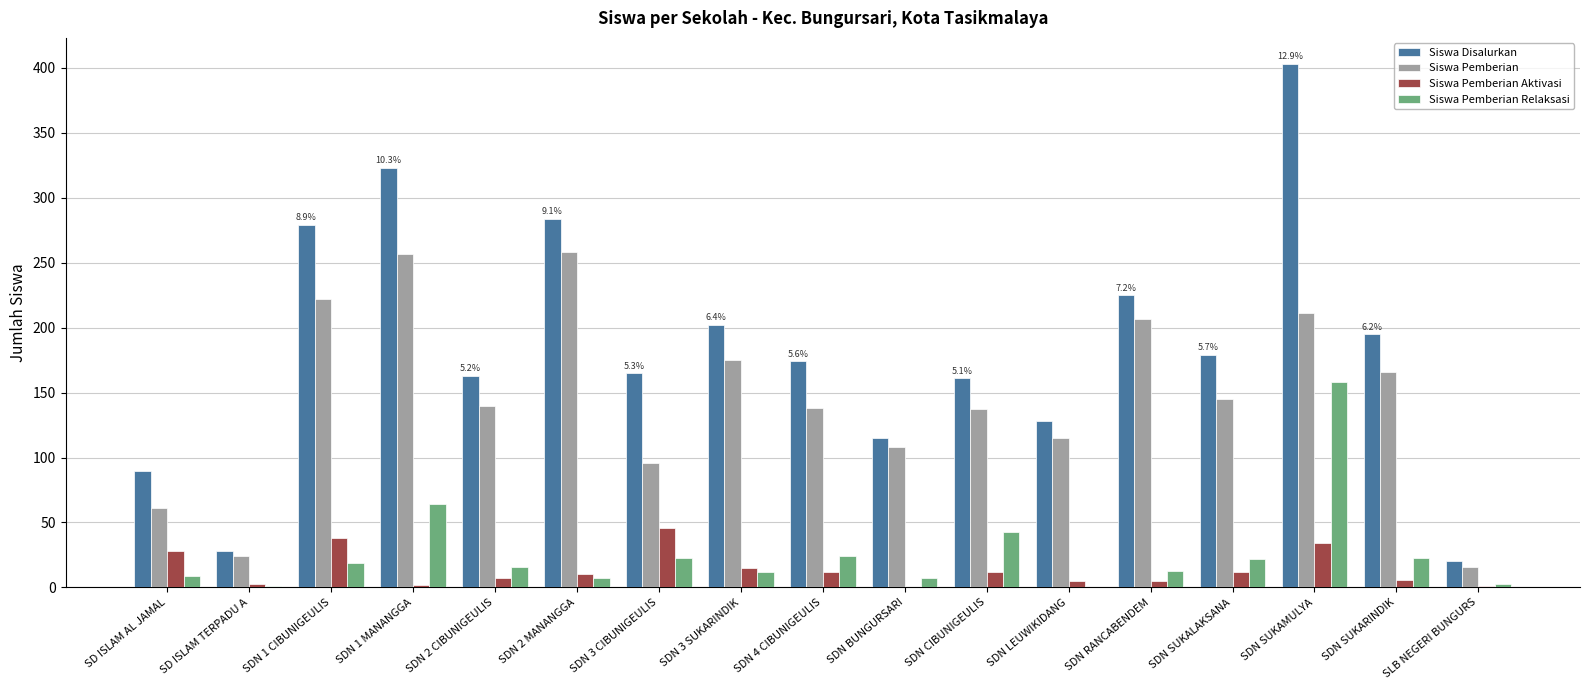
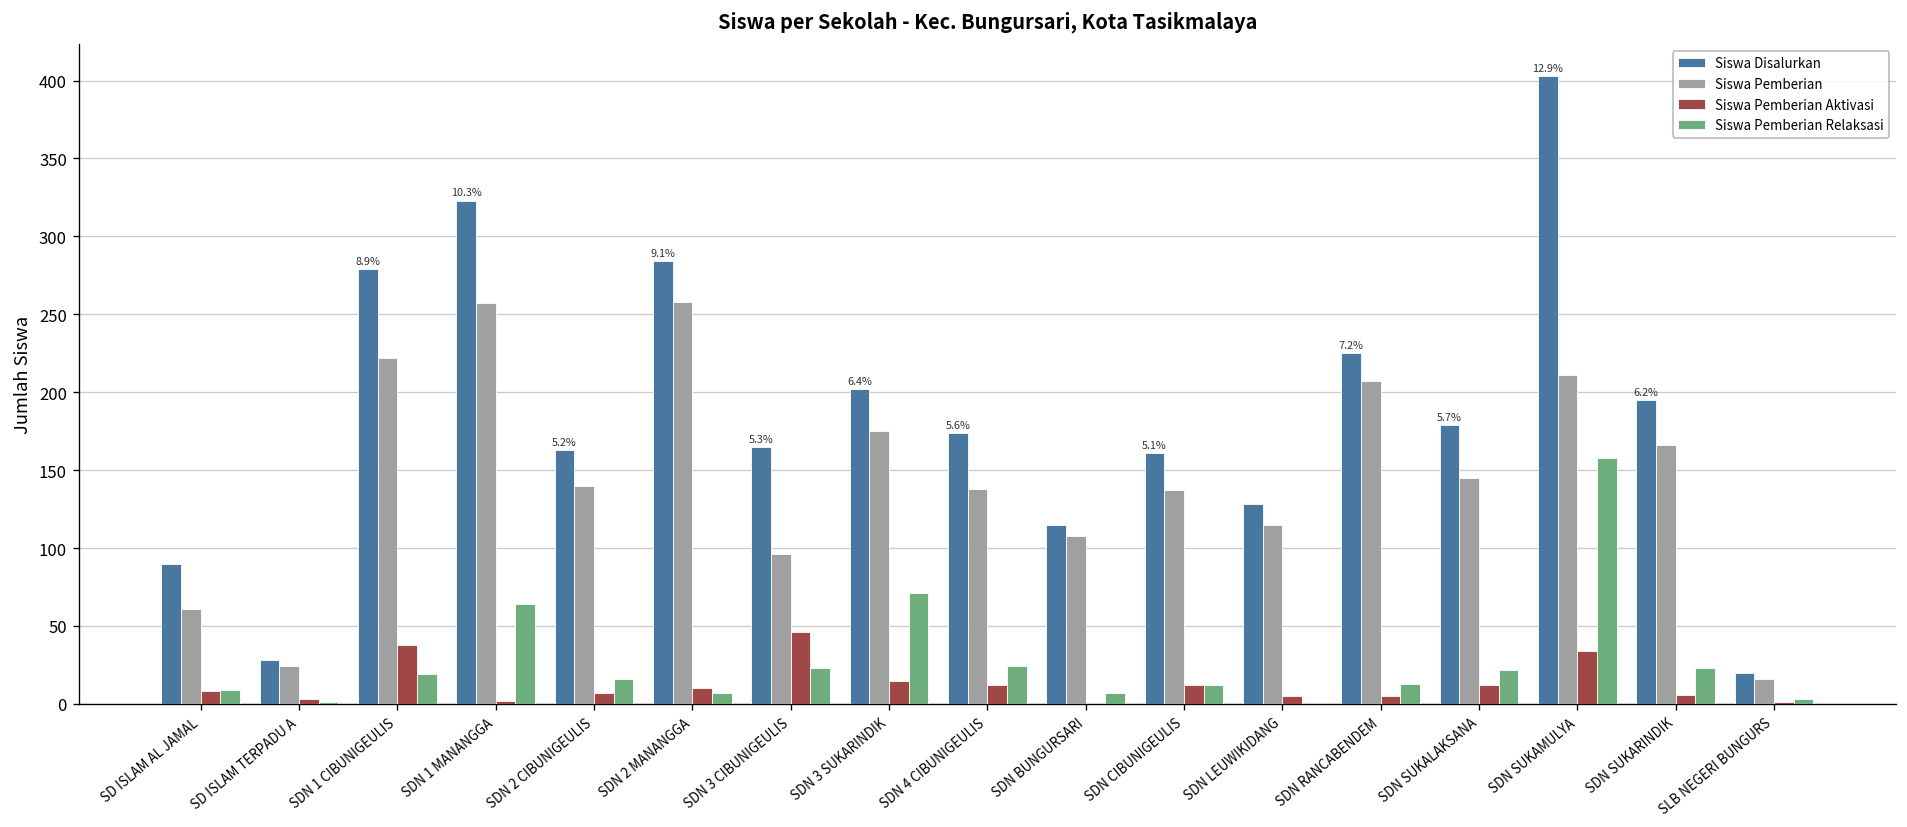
  {
    "Siswa Disalurkan": {
      "SD ISLAM AL JAMAL": 90,
      "SD ISLAM TERPADU A": 28,
      "SDN BUNGURSARI": 115,
      "SDN LEUWIKIDANG": 128,
      "SLB NEGERI BUNGURS": 20
    },
    "Siswa Pemberian": {
      "SD ISLAM AL JAMAL": 61,
      "SD ISLAM TERPADU A": 24,
      "SDN 1 CIBUNIGEULIS": 222,
      "SDN 1 MANANGGA": 257,
      "SDN 2 CIBUNIGEULIS": 140,
      "SDN 2 MANANGGA": 258,
      "SDN 3 CIBUNIGEULIS": 96,
      "SDN 3 SUKARINDIK": 175,
      "SDN 4 CIBUNIGEULIS": 138,
      "SDN BUNGURSARI": 108,
      "SDN CIBUNIGEULIS": 137,
      "SDN LEUWIKIDANG": 115,
      "SDN RANCABENDEM": 207,
      "SDN SUKALAKSANA": 145,
      "SDN SUKAMULYA": 211,
      "SDN SUKARINDIK": 166,
      "SLB NEGERI BUNGURS": 16
    },
    "Siswa Pemberian Aktivasi": {
-     "SD ISLAM AL JAMAL": 28,
+     "SD ISLAM AL JAMAL": 8,
      "SD ISLAM TERPADU A": 3,
      "SDN 1 CIBUNIGEULIS": 38,
      "SDN 1 MANANGGA": 2,
      "SDN 2 CIBUNIGEULIS": 7,
      "SDN 2 MANANGGA": 10,
      "SDN 3 CIBUNIGEULIS": 46,
      "SDN 3 SUKARINDIK": 15,
      "SDN 4 CIBUNIGEULIS": 12,
      "SDN BUNGURSARI": 0,
      "SDN CIBUNIGEULIS": 12,
      "SDN LEUWIKIDANG": 5,
      "SDN RANCABENDEM": 5,
      "SDN SUKALAKSANA": 12,
      "SDN SUKAMULYA": 34,
      "SDN SUKARINDIK": 6
    },
    "Siswa Pemberian Relaksasi": {
      "SD ISLAM AL JAMAL": 9,
      "SDN 1 CIBUNIGEULIS": 19,
      "SDN 1 MANANGGA": 64,
      "SDN 2 CIBUNIGEULIS": 16,
      "SDN 2 MANANGGA": 7,
      "SDN 3 CIBUNIGEULIS": 23,
-     "SDN 3 SUKARINDIK": 12,
+     "SDN 3 SUKARINDIK": 71,
      "SDN 4 CIBUNIGEULIS": 24,
      "SDN BUNGURSARI": 7,
-     "SDN CIBUNIGEULIS": 43,
+     "SDN CIBUNIGEULIS": 12,
      "SDN LEUWIKIDANG": 0,
      "SDN RANCABENDEM": 13,
      "SDN SUKALAKSANA": 22,
      "SDN SUKAMULYA": 158,
      "SDN SUKARINDIK": 23,
      "SLB NEGERI BUNGURS": 3
    }
  }
